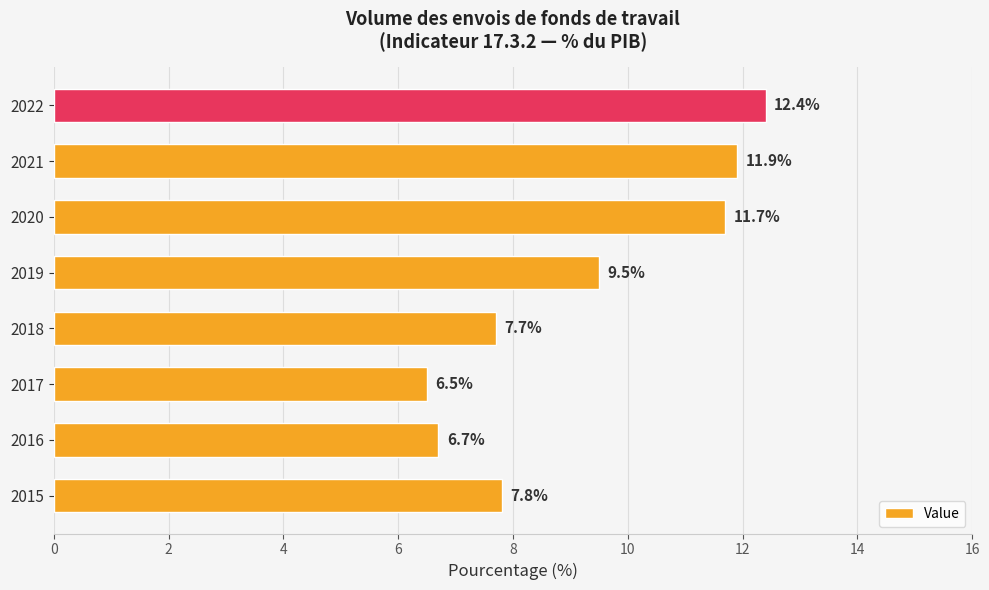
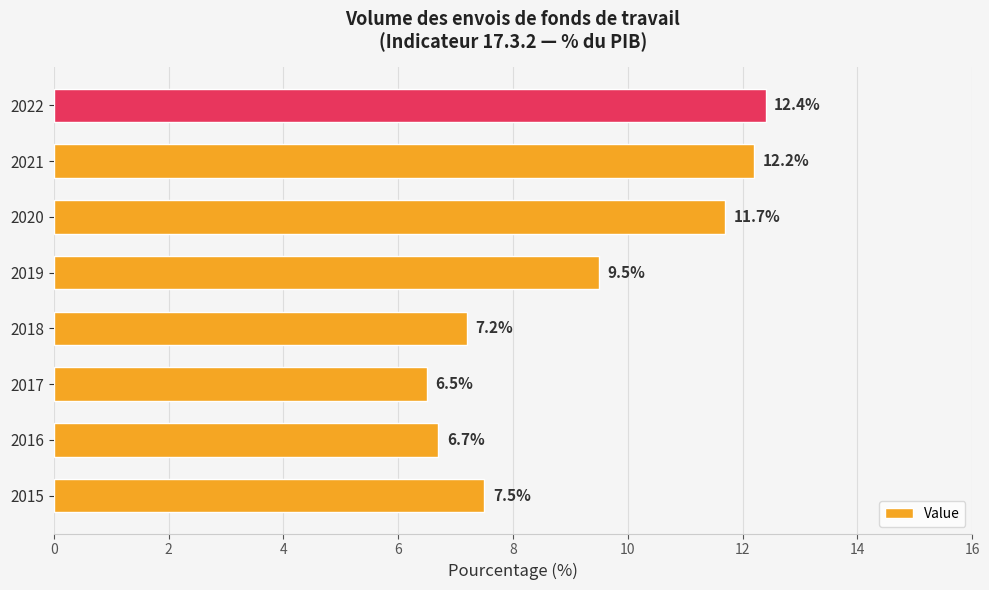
  {
    "2022": "12.4%",
-   "2021": "11.9%",
+   "2021": "12.2%",
    "2020": "11.7%",
    "2019": "9.5%",
-   "2018": "7.7%",
+   "2018": "7.2%",
    "2017": "6.5%",
    "2016": "6.7%",
-   "2015": "7.8%"
+   "2015": "7.5%"
  }
